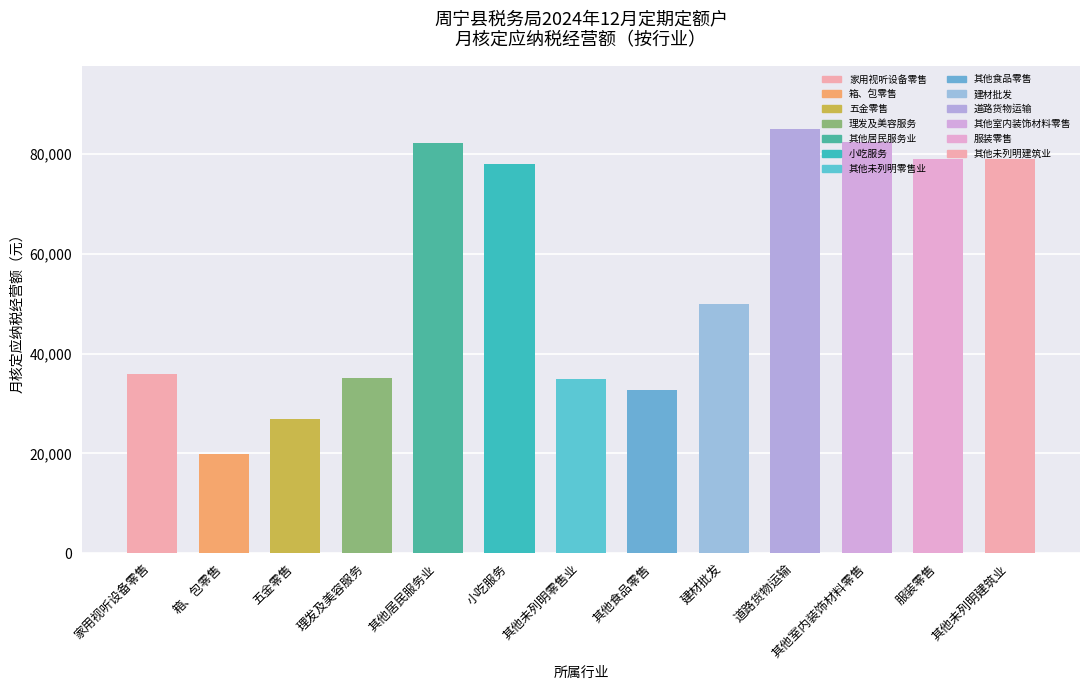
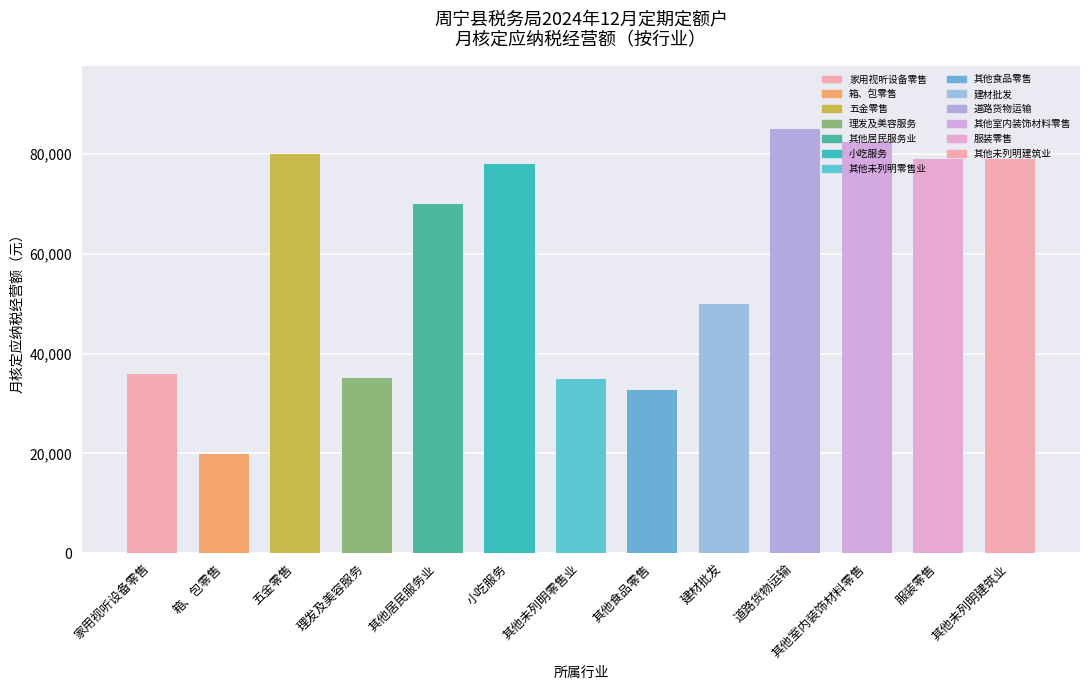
  {
    "家用视听设备零售": "36,000",
    "箱、包零售": "20,000",
-   "五金零售": "27,000",
+   "五金零售": "80,000",
    "理发及美容服务": "35,000",
-   "其他居民服务业": "82,000",
+   "其他居民服务业": "70,000",
    "小吃服务": "78,000",
    "其他未列明零售业": "35,000",
    "其他食品零售": "33,000",
    "建材批发": "50,000",
    "道路货物运输": "85,000",
    "其他室内装饰材料零售": "82,000",
    "服装零售": "79,000",
    "其他未列明建筑业": "79,000"
  }
